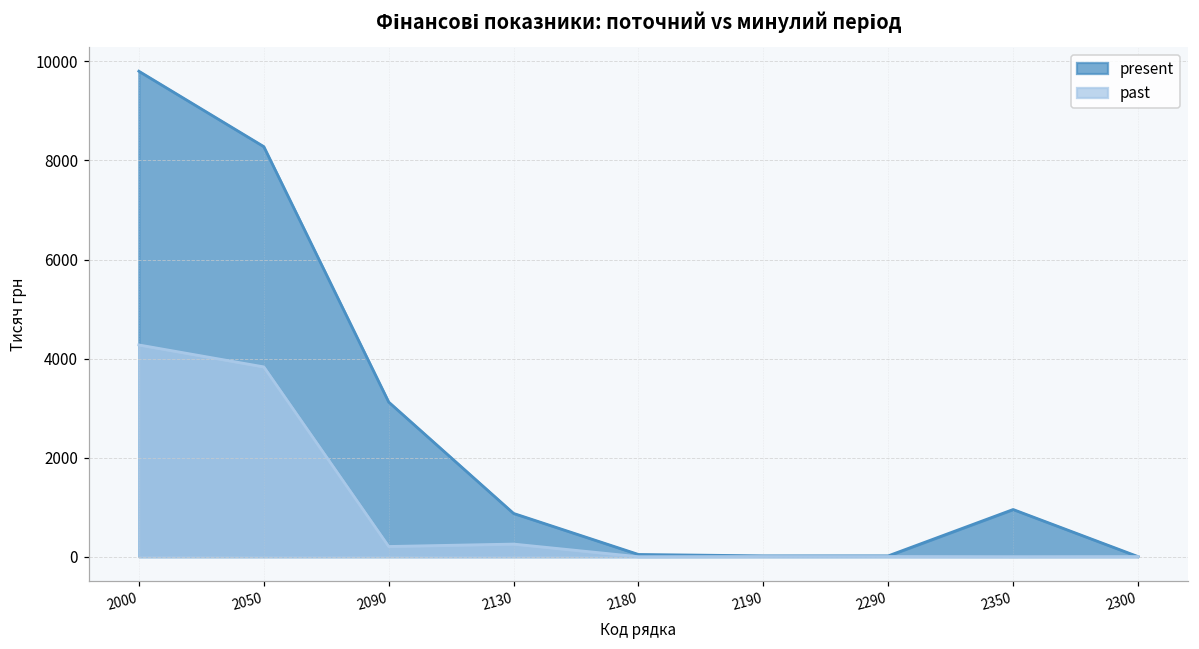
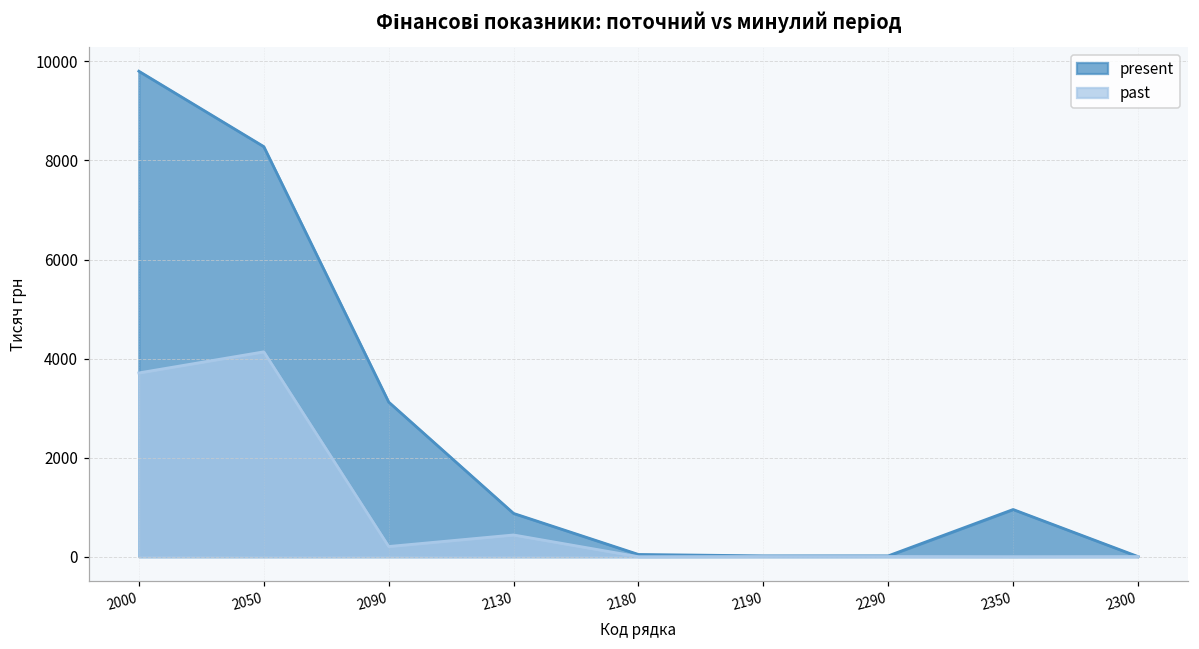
  {
    "present": {
      "2000": 9800,
      "2050": 8300,
      "2090": 3100,
      "2130": 900,
      "2350": 1000
    },
    "past": {
-     "2000": 4300,
-     "2050": 3800,
+     "2000": 3700,
+     "2050": 4100,
      "2090": 200,
-     "2130": 300,
+     "2130": 400,
      "2350": 0
    }
  }
